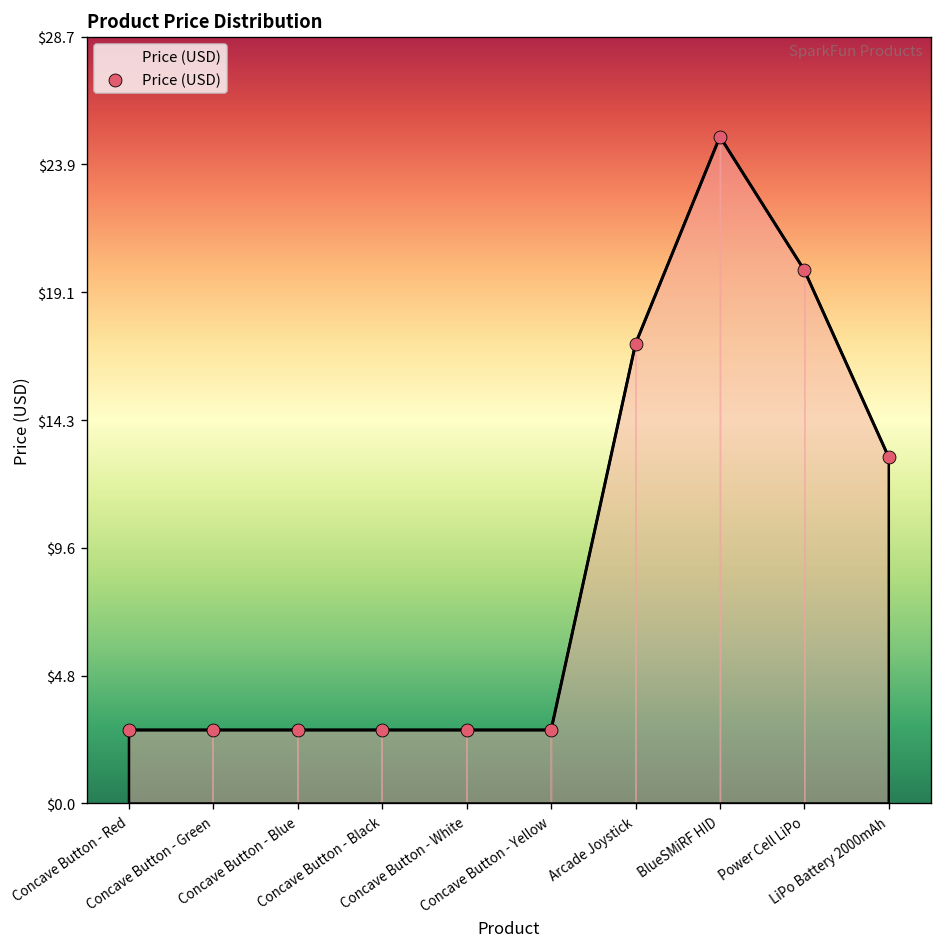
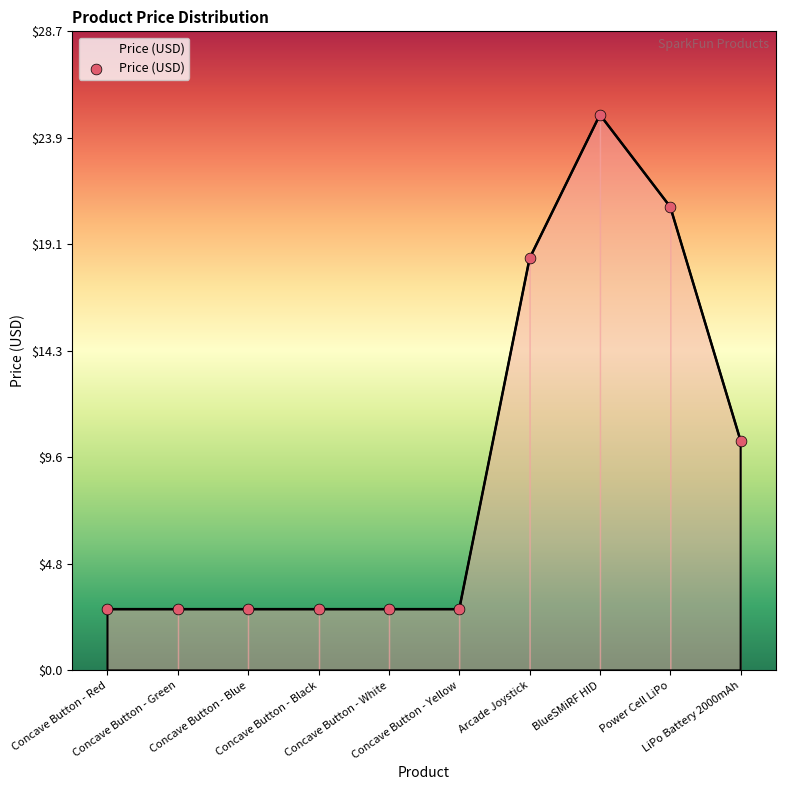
  {
    "Price (USD)": {
-     "Arcade Joystick": "$17.2",
-     "Power Cell LiPo": "$20.0",
-     "LiPo Battery 2000mAh": "$13.0"
+     "Arcade Joystick": "$18.5",
+     "Power Cell LiPo": "$20.8",
+     "LiPo Battery 2000mAh": "$10.3"
    }
  }
